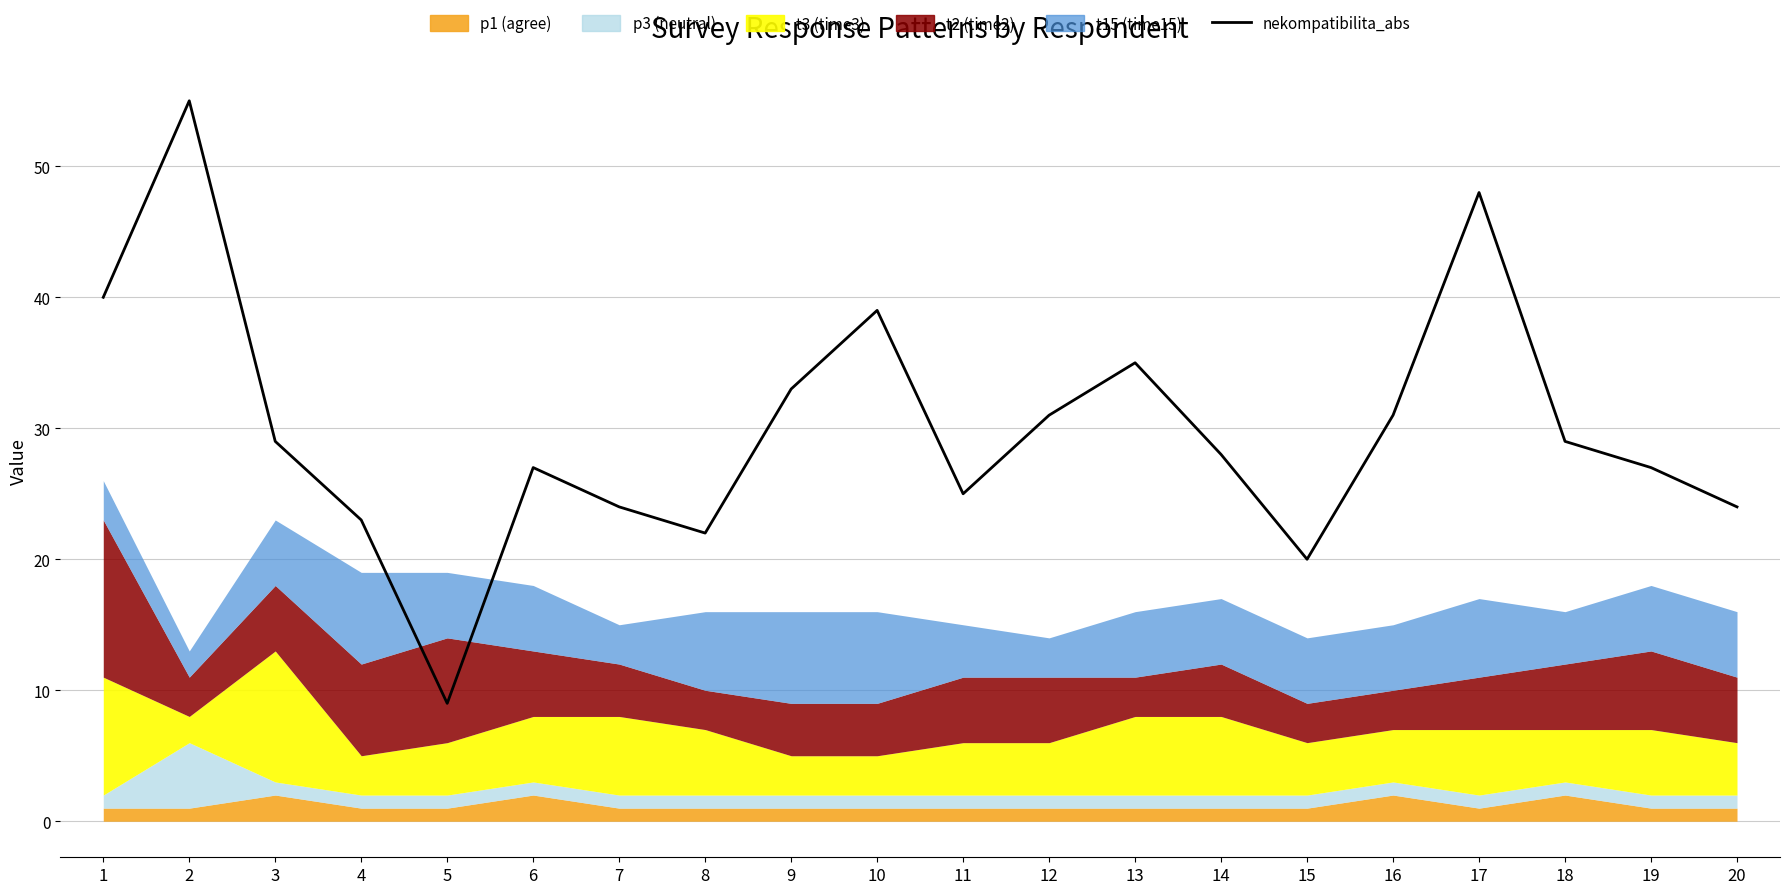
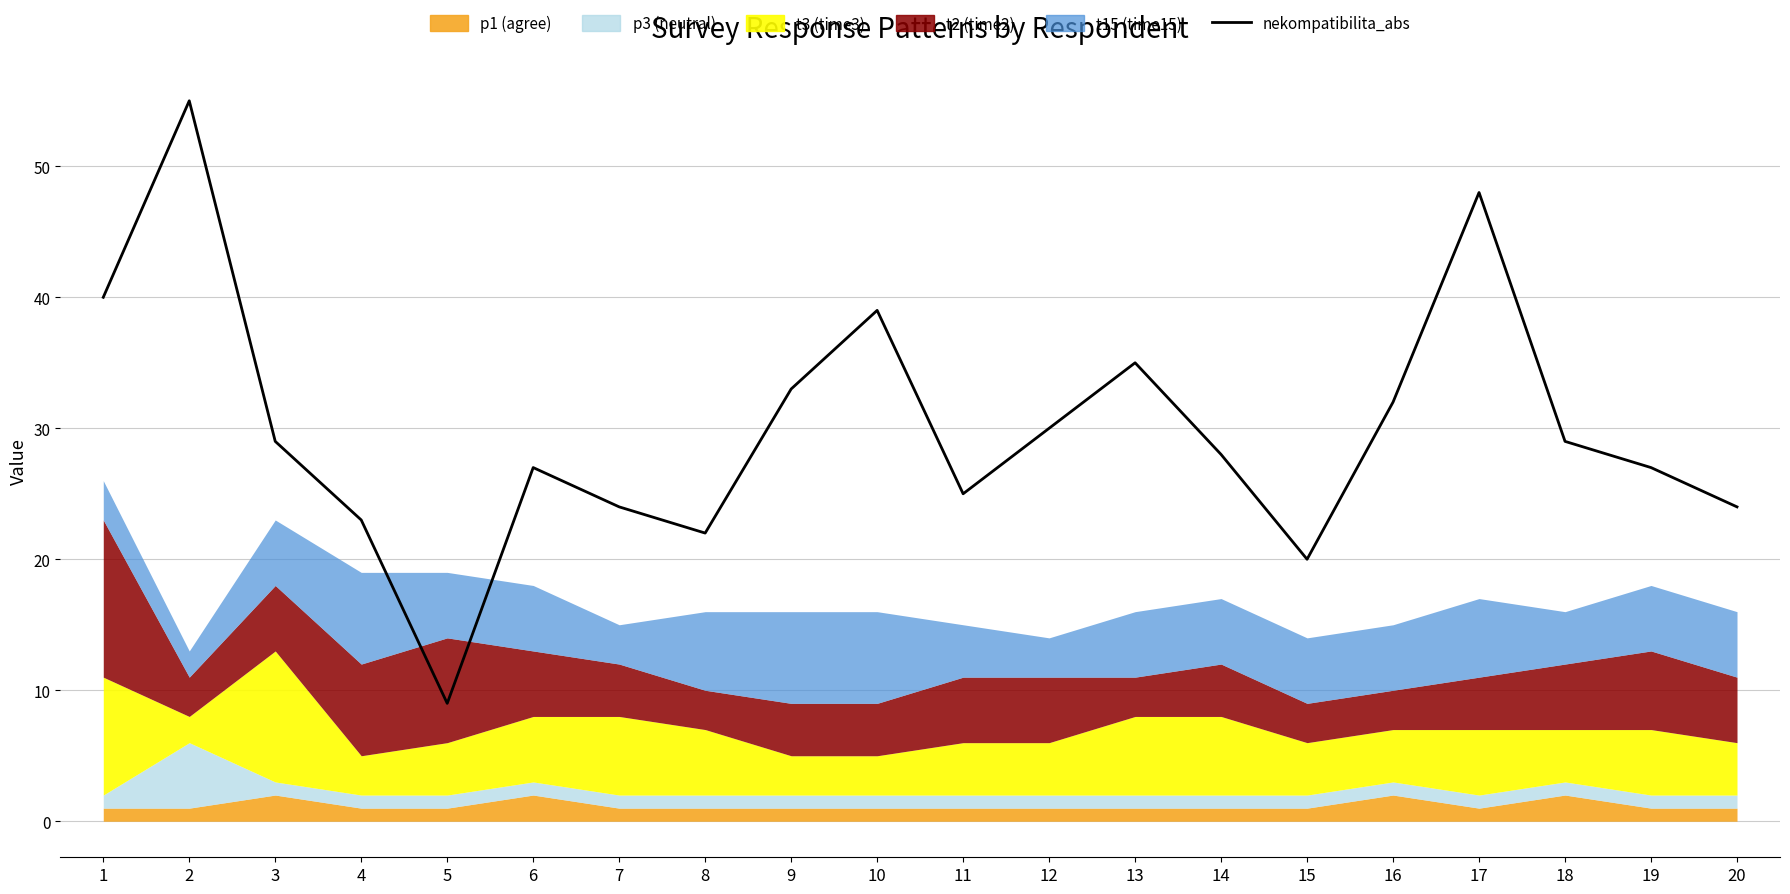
  {
    "nekompatibilita_abs": {
      "1": 40,
      "2": 55,
      "3": 29,
      "4": 23,
      "5": 9,
      "6": 27,
      "7": 24,
      "8": 22,
      "9": 33,
      "10": 39,
      "11": 25,
-     "12": 31,
+     "12": 30,
      "13": 35,
      "14": 28,
      "15": 20,
-     "16": 31,
+     "16": 32,
      "17": 48,
      "18": 29,
      "19": 27,
      "20": 24
    }
  }
